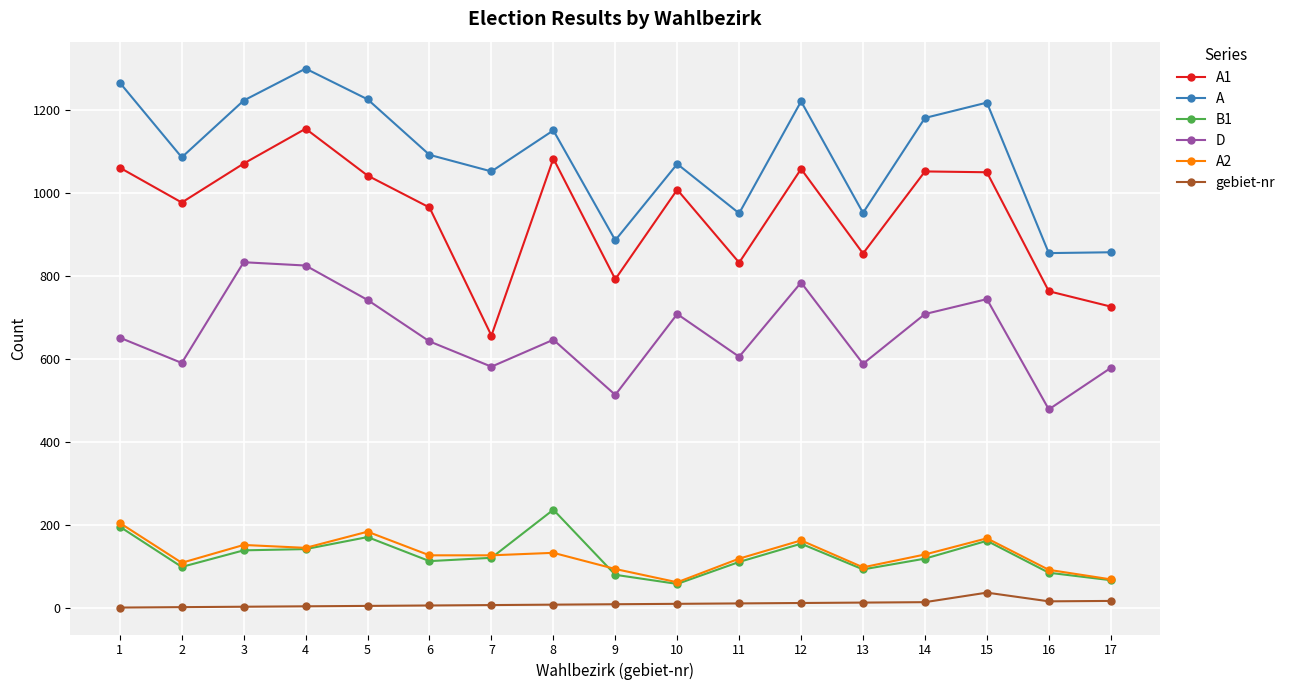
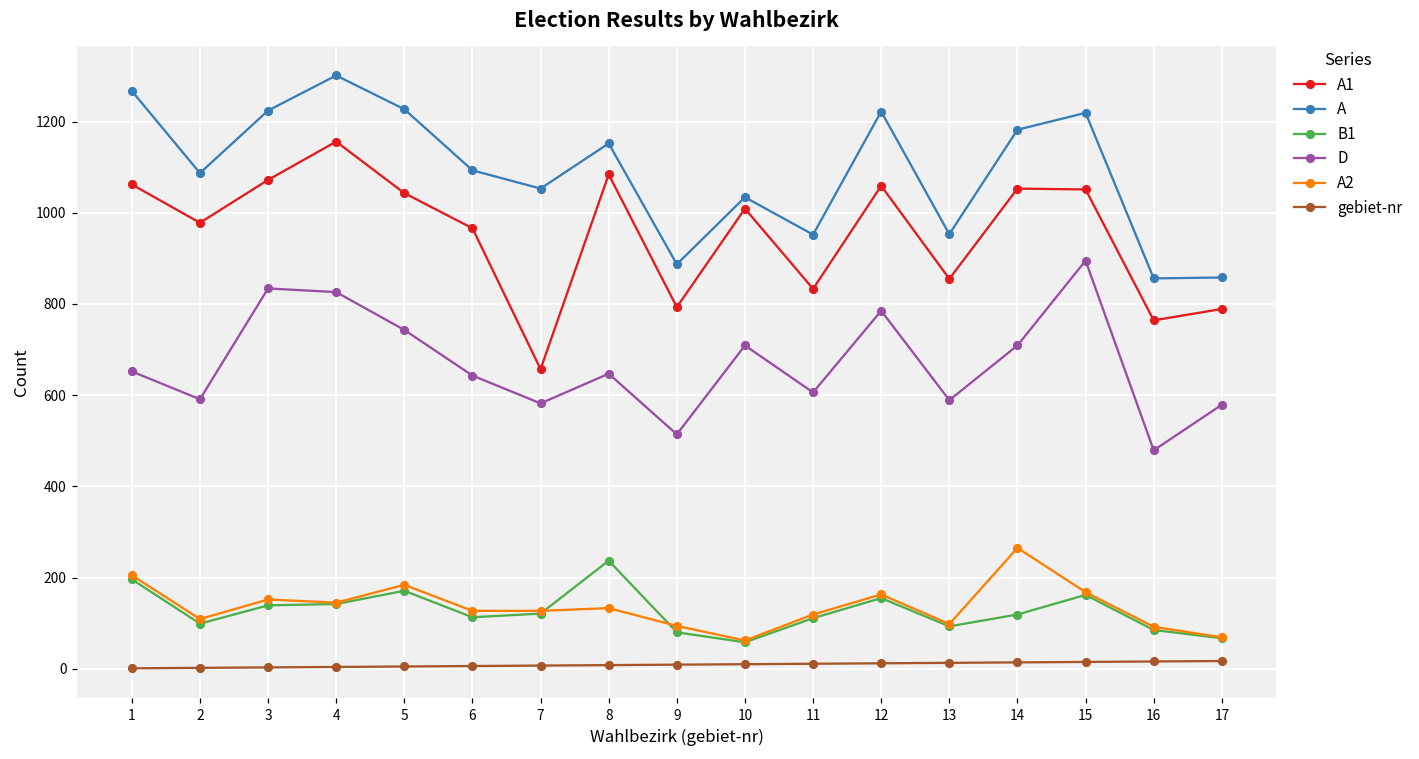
  {
    "A1": {
      "1": 1060,
      "2": 980,
      "3": 1070,
      "4": 1160,
      "5": 1040,
      "6": 970,
      "7": 660,
      "8": 1080,
      "9": 790,
      "10": 1010,
      "11": 830,
      "12": 1060,
      "13": 860,
      "14": 1050,
      "15": 1050,
      "16": 760,
-     "17": 730
+     "17": 790
    },
    "A": {
      "1": 1270,
      "2": 1090,
      "3": 1220,
      "4": 1300,
      "5": 1230,
      "6": 1090,
      "7": 1050,
      "8": 1150,
      "9": 890,
-     "10": 1070,
+     "10": 1030,
      "11": 950,
      "12": 1220,
      "13": 950,
      "14": 1180,
      "15": 1220,
      "16": 860,
      "17": 860
    },
    "B1": {
      "1": 200,
      "2": 100,
      "3": 140,
      "5": 170,
      "6": 110,
      "8": 240,
      "9": 80,
      "11": 110,
      "12": 160,
      "14": 120,
      "16": 90
    },
    "D": {
      "1": 650,
      "2": 590,
      "3": 830,
      "4": 830,
      "5": 740,
      "6": 640,
      "7": 580,
      "8": 650,
      "9": 510,
      "10": 710,
      "11": 610,
      "12": 790,
      "13": 590,
      "14": 710,
-     "15": 750,
+     "15": 900,
      "16": 480,
      "17": 580
    },
    "A2": {
      "1": 210,
      "2": 110,
      "3": 150,
      "5": 180,
      "6": 130,
      "8": 130,
      "9": 90,
      "11": 120,
      "12": 160,
-     "14": 130,
+     "14": 270,
      "16": 90
    },
    "gebiet-nr": {
      "1": 0,
      "2": 0,
      "3": 0,
      "4": 0,
      "5": 10,
      "6": 10,
      "7": 10,
      "8": 10,
      "9": 10,
      "10": 10,
      "11": 10,
      "12": 10,
      "13": 10,
      "14": 10,
-     "15": 40,
+     "15": 20,
      "16": 20,
      "17": 20
    }
  }
